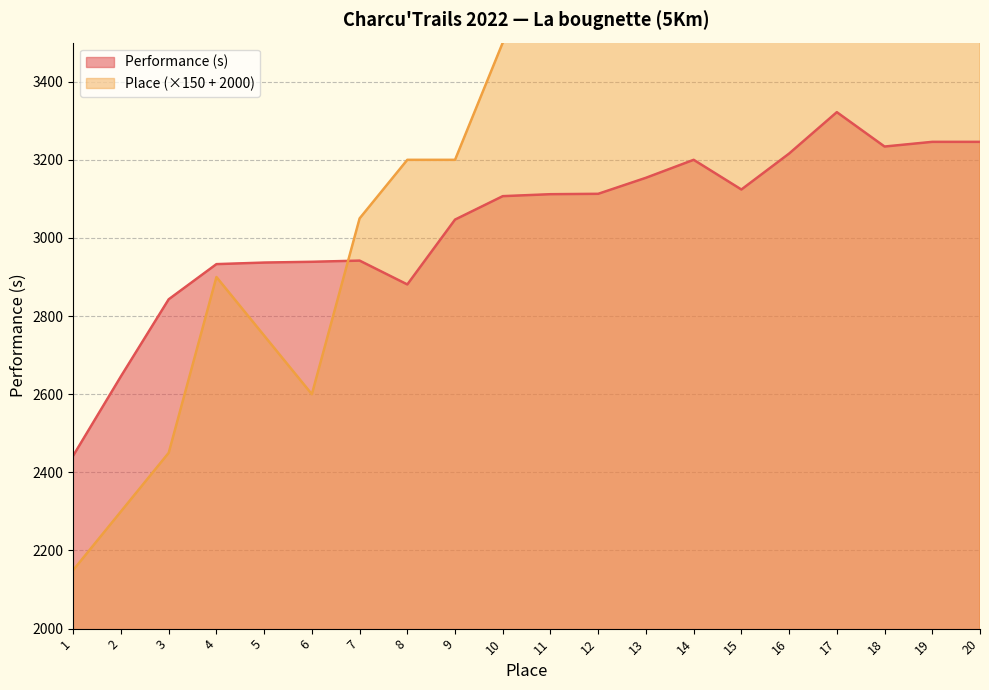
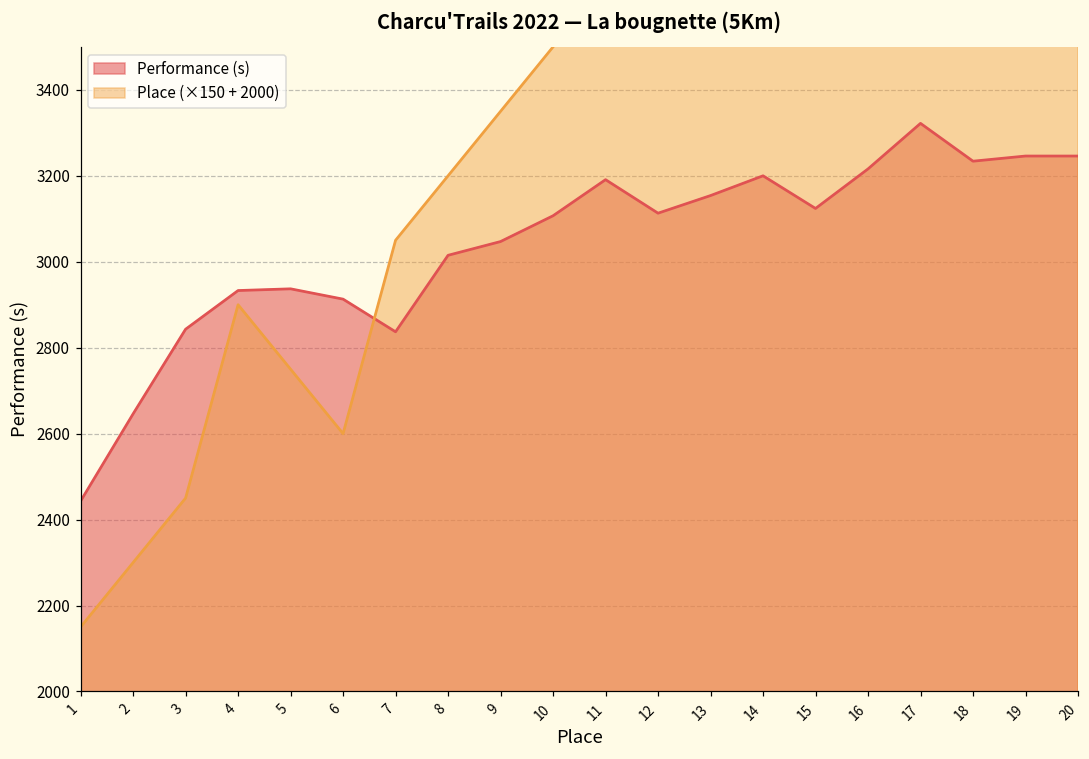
  {
    "Performance (s)": {
      "1": 2440,
      "2": 2650,
      "3": 2840,
      "4": 2930,
      "5": 2940,
-     "6": 2940,
-     "7": 2940,
-     "8": 2880,
+     "6": 2910,
+     "7": 2840,
+     "8": 3020,
      "9": 3050,
      "10": 3110,
-     "11": 3110,
+     "11": 3190,
      "12": 3110,
      "13": 3150,
      "14": 3200,
      "15": 3120,
      "16": 3220,
      "17": 3320,
      "18": 3230,
      "19": 3250,
      "20": 3250
    },
    "Place (×150 + 2000)": {
      "1": 2150,
      "2": 2300,
      "3": 2450,
      "4": 2900,
      "5": 2750,
      "6": 2600,
      "7": 3050,
      "8": 3200,
-     "9": 3200,
+     "9": 3350,
      "10": 3500
    }
  }
